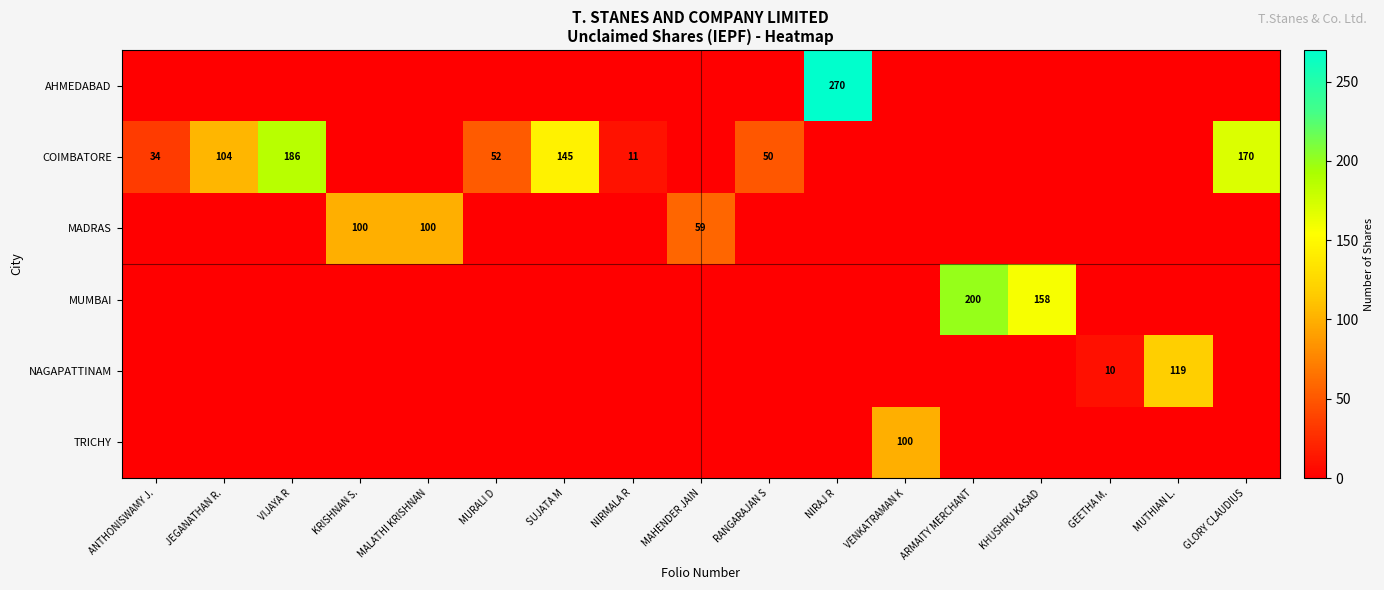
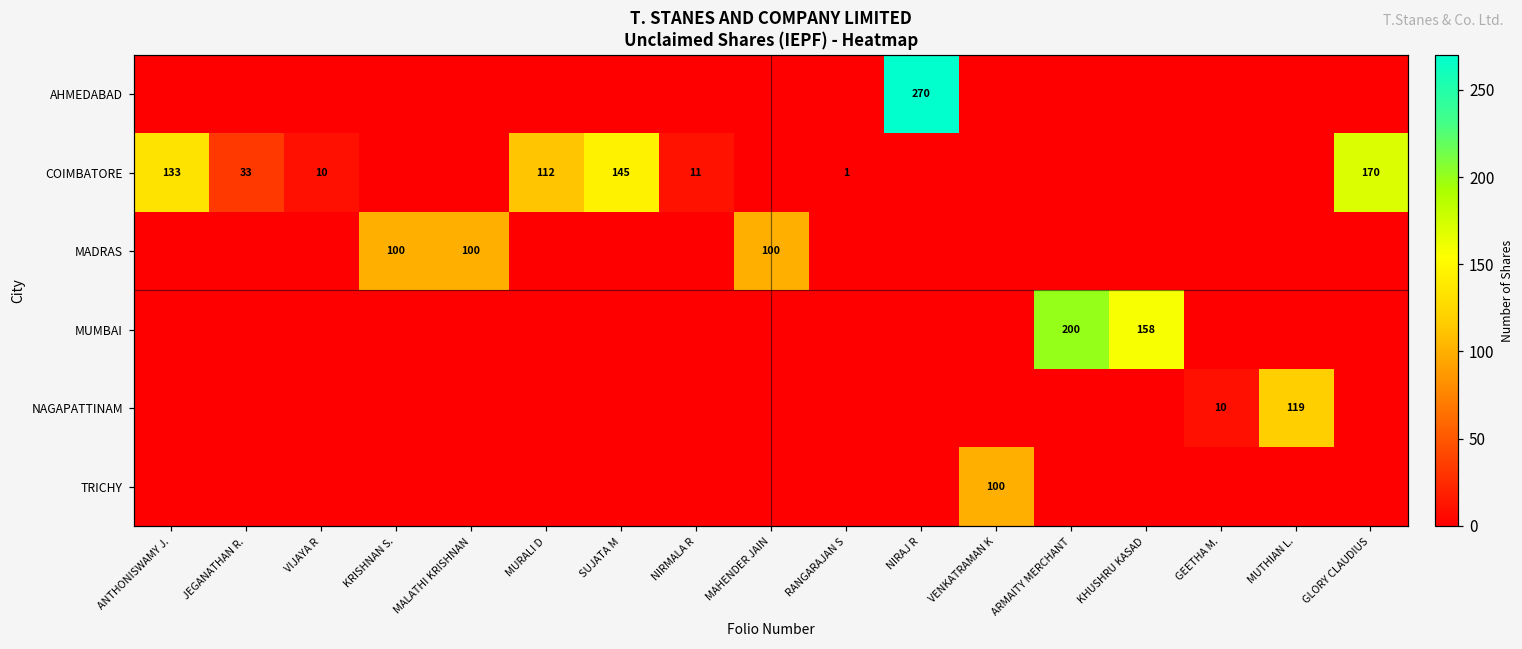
  {
    "AHMEDABAD": {
      "NIRAJ R": 270
    },
    "COIMBATORE": {
-     "ANTHONISWAMY J.": 34,
-     "JEGANATHAN R.": 104,
-     "VIJAYA R": 186,
-     "MURALI D": 52,
+     "ANTHONISWAMY J.": 133,
+     "JEGANATHAN R.": 33,
+     "VIJAYA R": 10,
+     "MURALI D": 112,
      "SUJATA M": 145,
      "NIRMALA R": 11,
-     "RANGARAJAN S": 50,
+     "RANGARAJAN S": 1,
      "GLORY CLAUDIUS": 170
    },
    "MADRAS": {
      "KRISHNAN S.": 100,
      "MALATHI KRISHNAN": 100,
-     "MAHENDER JAIN": 59
+     "MAHENDER JAIN": 100
    },
    "MUMBAI": {
      "ARMAITY MERCHANT": 200,
      "KHUSHRU KASAD": 158
    },
    "NAGAPATTINAM": {
      "GEETHA M.": 10,
      "MUTHIAN L.": 119
    },
    "TRICHY": {
      "VENKATRAMAN K": 100
    }
  }
